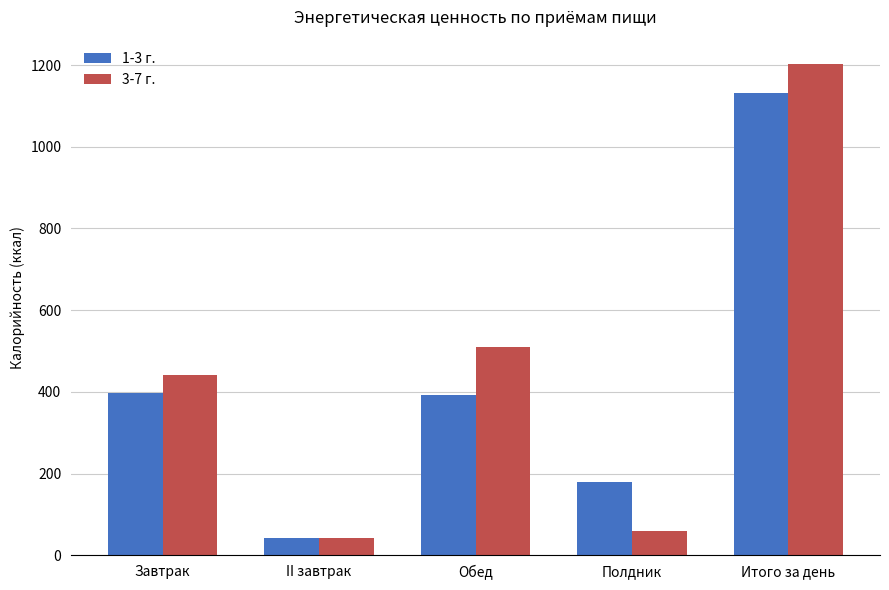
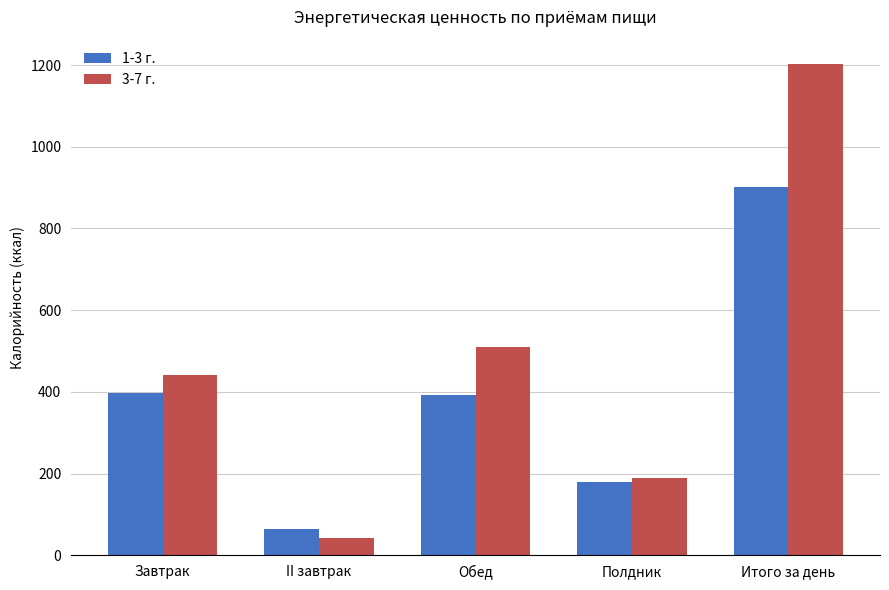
  {
    "1-3 г.": {
      "Завтрак": 400,
-     "II завтрак": 40,
+     "II завтрак": 60,
      "Обед": 390,
      "Полдник": 180,
-     "Итого за день": 1130
+     "Итого за день": 900
    },
    "3-7 г.": {
      "Завтрак": 440,
      "II завтрак": 40,
      "Обед": 510,
-     "Полдник": 60,
+     "Полдник": 190,
      "Итого за день": 1200
    }
  }
